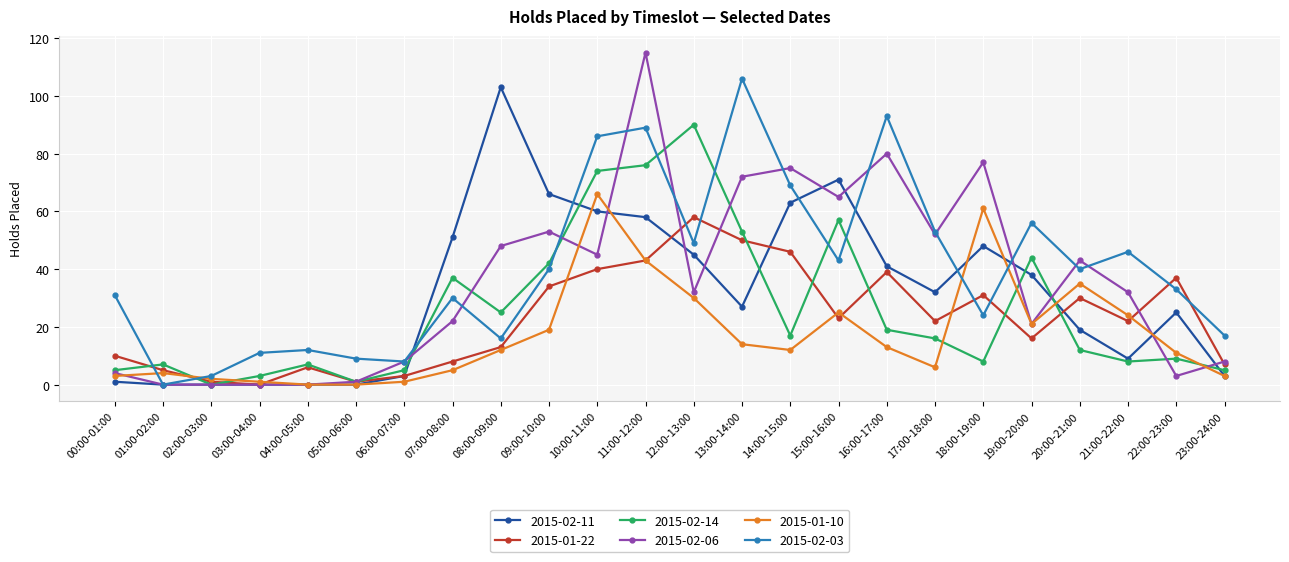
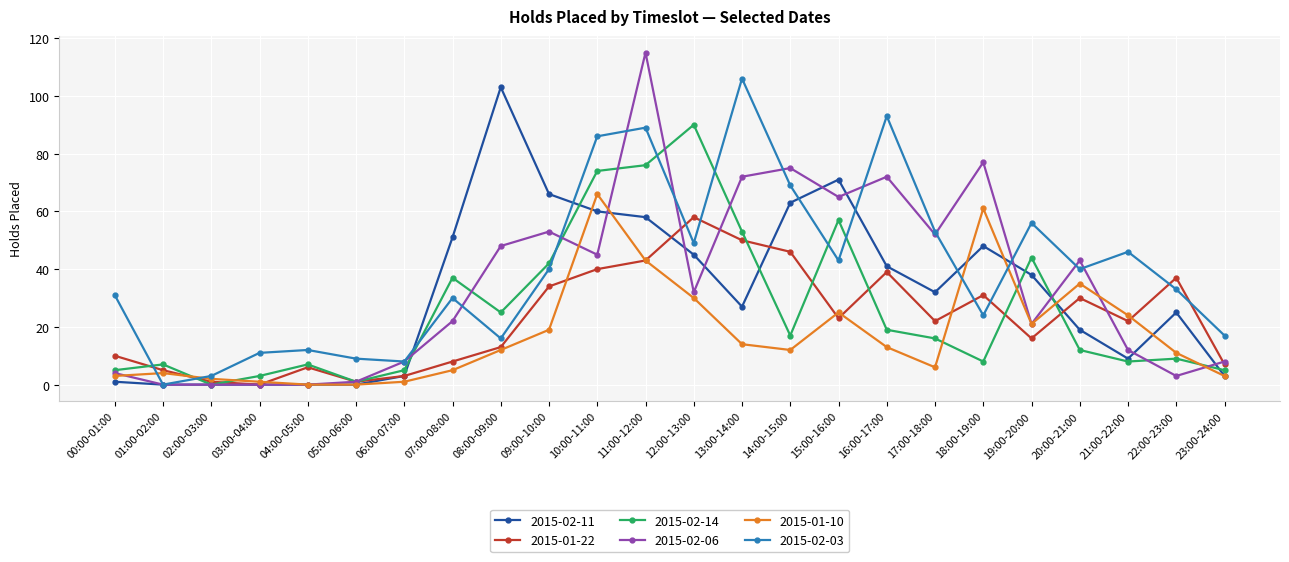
  {
    "2015-01-22": {
      "00:00-01:00": 10,
      "01:00-02:00": 5,
      "02:00-03:00": 1,
      "04:00-05:00": 6,
      "07:00-08:00": 8,
      "08:00-09:00": 13,
      "09:00-10:00": 34,
      "10:00-11:00": 40,
      "12:00-13:00": 58,
      "13:00-14:00": 50,
      "14:00-15:00": 46,
      "15:00-16:00": 23,
      "16:00-17:00": 39,
      "17:00-18:00": 22,
      "18:00-19:00": 31,
      "19:00-20:00": 16,
      "20:00-21:00": 30,
      "21:00-22:00": 22,
      "22:00-23:00": 37,
      "23:00-24:00": 7
    },
    "2015-02-14": {
      "00:00-01:00": 5,
      "01:00-02:00": 7,
      "03:00-04:00": 3,
      "04:00-05:00": 7,
      "06:00-07:00": 5,
      "07:00-08:00": 37,
      "08:00-09:00": 25,
      "09:00-10:00": 42,
      "10:00-11:00": 74,
      "11:00-12:00": 76,
      "12:00-13:00": 90,
      "13:00-14:00": 53,
      "14:00-15:00": 17,
      "15:00-16:00": 57,
      "16:00-17:00": 19,
      "17:00-18:00": 16,
      "18:00-19:00": 8,
      "19:00-20:00": 44,
      "20:00-21:00": 12,
      "21:00-22:00": 8,
      "22:00-23:00": 9,
      "23:00-24:00": 5
    },
    "2015-02-06": {
      "00:00-01:00": 4,
      "07:00-08:00": 22,
      "08:00-09:00": 48,
      "09:00-10:00": 53,
      "10:00-11:00": 45,
      "11:00-12:00": 115,
      "12:00-13:00": 32,
      "13:00-14:00": 72,
      "14:00-15:00": 75,
      "15:00-16:00": 65,
-     "16:00-17:00": 80,
+     "16:00-17:00": 72,
      "17:00-18:00": 52,
      "18:00-19:00": 77,
      "20:00-21:00": 43,
-     "21:00-22:00": 32,
+     "21:00-22:00": 12,
      "22:00-23:00": 3,
      "23:00-24:00": 8
    },
    "2015-01-10": {
      "00:00-01:00": 3,
      "01:00-02:00": 4,
      "02:00-03:00": 2,
      "03:00-04:00": 1,
      "06:00-07:00": 1,
      "07:00-08:00": 5,
      "08:00-09:00": 12,
      "09:00-10:00": 19,
      "10:00-11:00": 66,
      "12:00-13:00": 30,
      "13:00-14:00": 14,
      "14:00-15:00": 12,
      "15:00-16:00": 25,
      "16:00-17:00": 13,
      "17:00-18:00": 6,
      "18:00-19:00": 61,
      "20:00-21:00": 35,
      "21:00-22:00": 24,
      "22:00-23:00": 11
    }
  }
